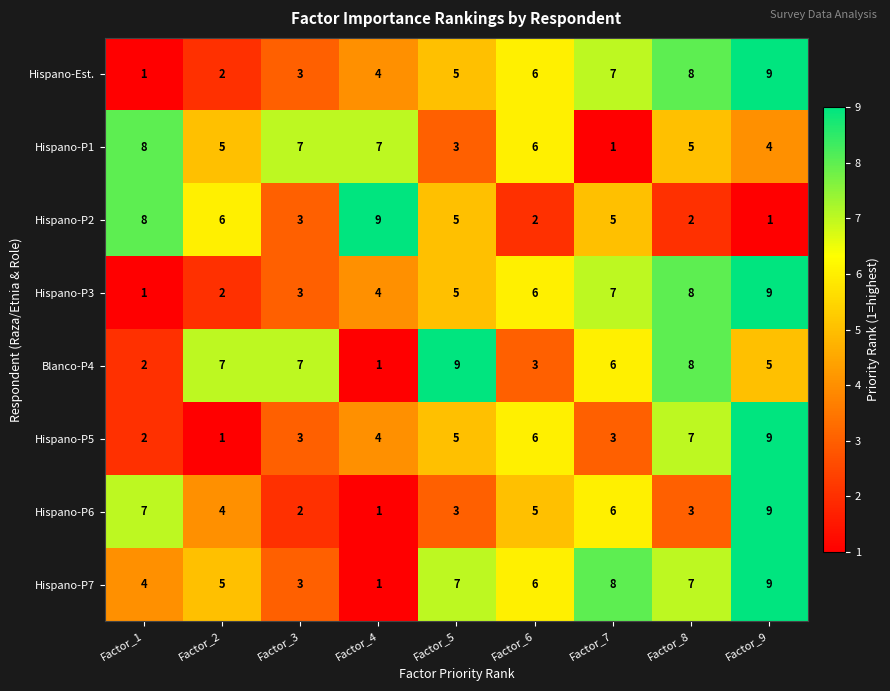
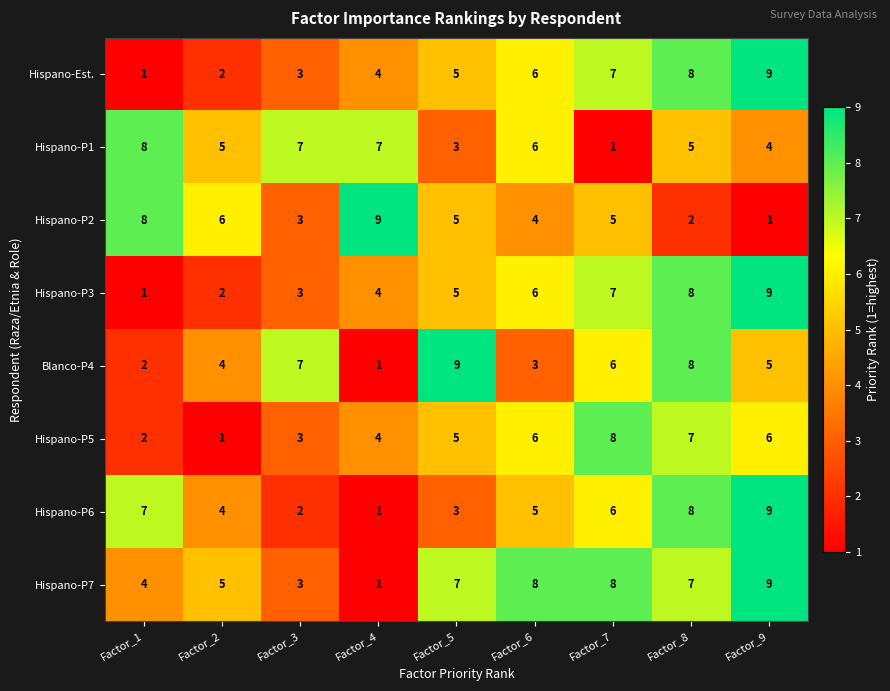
  {
    "Hispano-Est.": {
      "Factor_1": 1,
      "Factor_2": 2,
      "Factor_3": 3,
      "Factor_4": 4,
      "Factor_5": 5,
      "Factor_6": 6,
      "Factor_7": 7,
      "Factor_8": 8,
      "Factor_9": 9
    },
    "Hispano-P1": {
      "Factor_1": 8,
      "Factor_2": 5,
      "Factor_3": 7,
      "Factor_4": 7,
      "Factor_5": 3,
      "Factor_6": 6,
      "Factor_7": 1,
      "Factor_8": 5,
      "Factor_9": 4
    },
    "Hispano-P2": {
      "Factor_1": 8,
      "Factor_2": 6,
      "Factor_3": 3,
      "Factor_4": 9,
      "Factor_5": 5,
-     "Factor_6": 2,
+     "Factor_6": 4,
      "Factor_7": 5,
      "Factor_8": 2,
      "Factor_9": 1
    },
    "Hispano-P3": {
      "Factor_1": 1,
      "Factor_2": 2,
      "Factor_3": 3,
      "Factor_4": 4,
      "Factor_5": 5,
      "Factor_6": 6,
      "Factor_7": 7,
      "Factor_8": 8,
      "Factor_9": 9
    },
    "Blanco-P4": {
      "Factor_1": 2,
-     "Factor_2": 7,
+     "Factor_2": 4,
      "Factor_3": 7,
      "Factor_4": 1,
      "Factor_5": 9,
      "Factor_6": 3,
      "Factor_7": 6,
      "Factor_8": 8,
      "Factor_9": 5
    },
    "Hispano-P5": {
      "Factor_1": 2,
      "Factor_2": 1,
      "Factor_3": 3,
      "Factor_4": 4,
      "Factor_5": 5,
      "Factor_6": 6,
-     "Factor_7": 3,
+     "Factor_7": 8,
      "Factor_8": 7,
-     "Factor_9": 9
+     "Factor_9": 6
    },
    "Hispano-P6": {
      "Factor_1": 7,
      "Factor_2": 4,
      "Factor_3": 2,
      "Factor_4": 1,
      "Factor_5": 3,
      "Factor_6": 5,
      "Factor_7": 6,
-     "Factor_8": 3,
+     "Factor_8": 8,
      "Factor_9": 9
    },
    "Hispano-P7": {
      "Factor_1": 4,
      "Factor_2": 5,
      "Factor_3": 3,
      "Factor_4": 1,
      "Factor_5": 7,
-     "Factor_6": 6,
+     "Factor_6": 8,
      "Factor_7": 8,
      "Factor_8": 7,
      "Factor_9": 9
    }
  }
